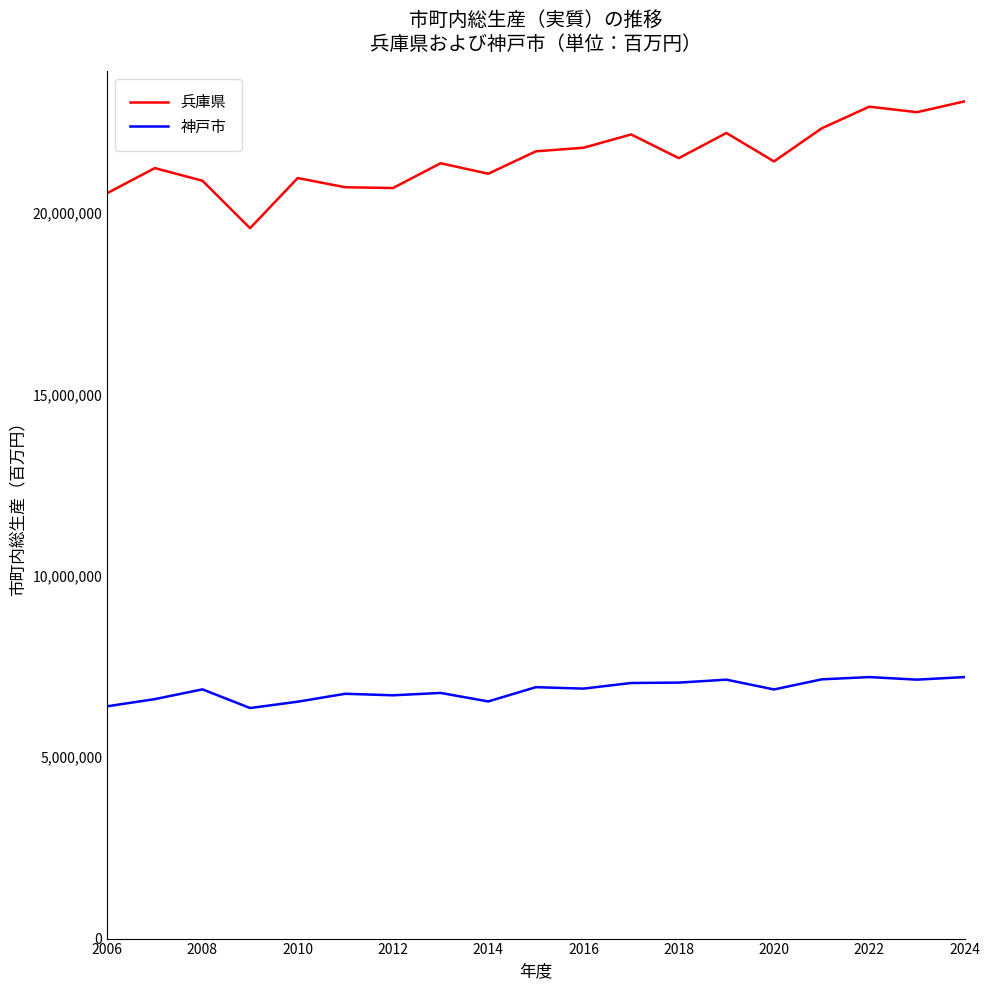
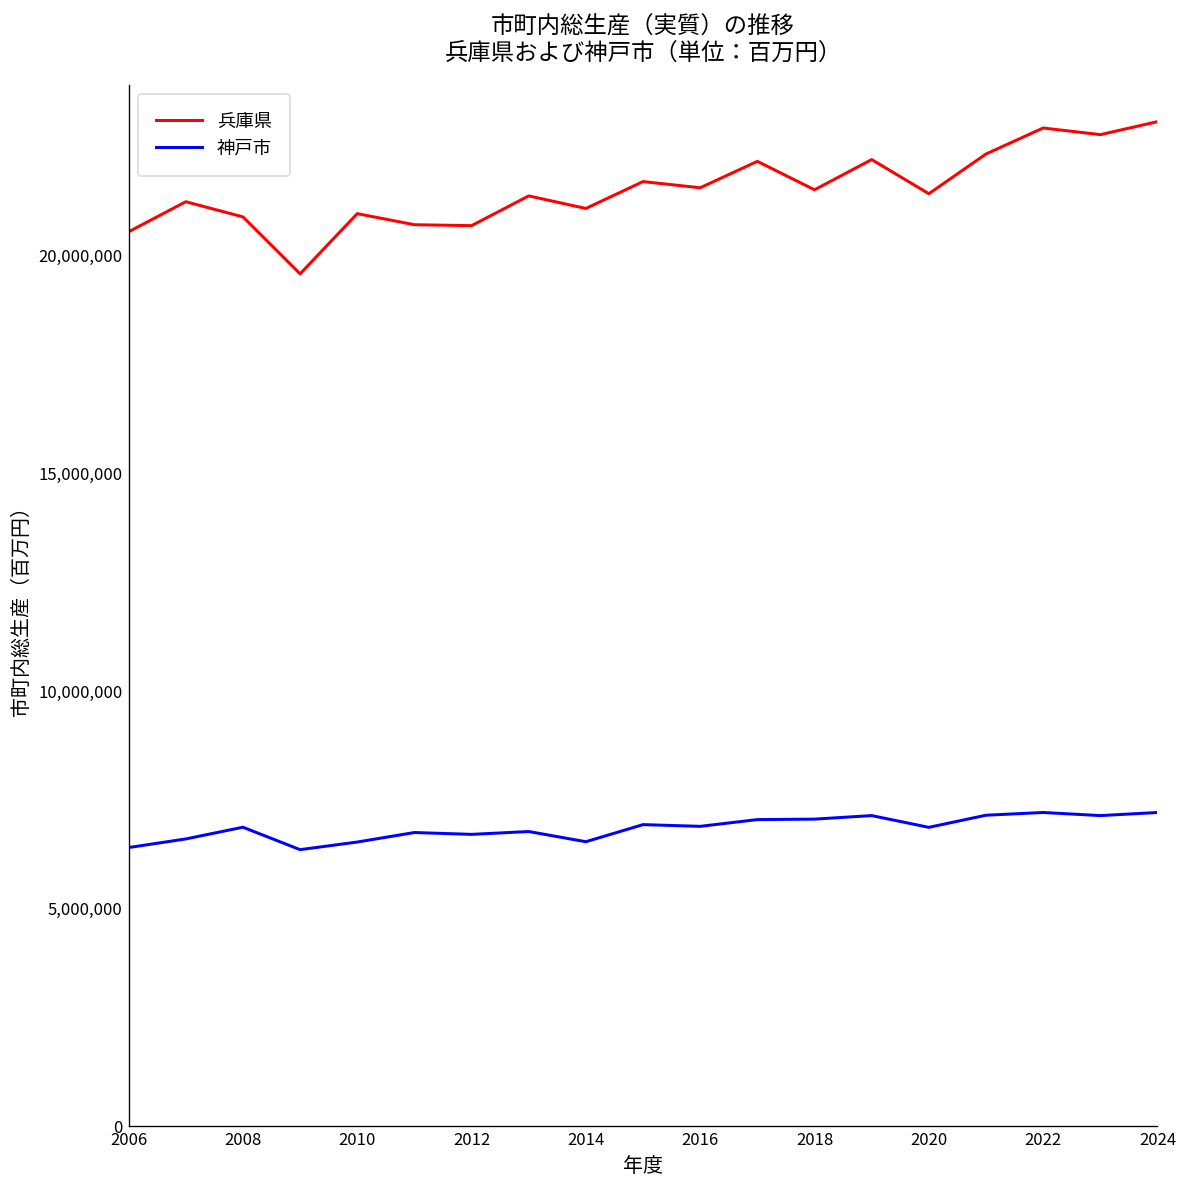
  {
    "兵庫県": {
      "2006": "20,500,000",
      "2008": "20,900,000",
      "2010": "21,000,000",
      "2012": "20,700,000",
      "2014": "21,100,000",
-     "2016": "21,800,000",
+     "2016": "21,600,000",
      "2018": "21,500,000",
      "2020": "21,400,000",
      "2022": "22,900,000",
      "2024": "23,100,000"
    },
    "神戸市": {
      "2006": "6,400,000",
      "2008": "6,900,000",
      "2010": "6,500,000",
      "2012": "6,700,000",
      "2014": "6,500,000",
      "2016": "6,900,000",
      "2018": "7,100,000",
      "2020": "6,900,000",
      "2022": "7,200,000",
      "2024": "7,200,000"
    }
  }
